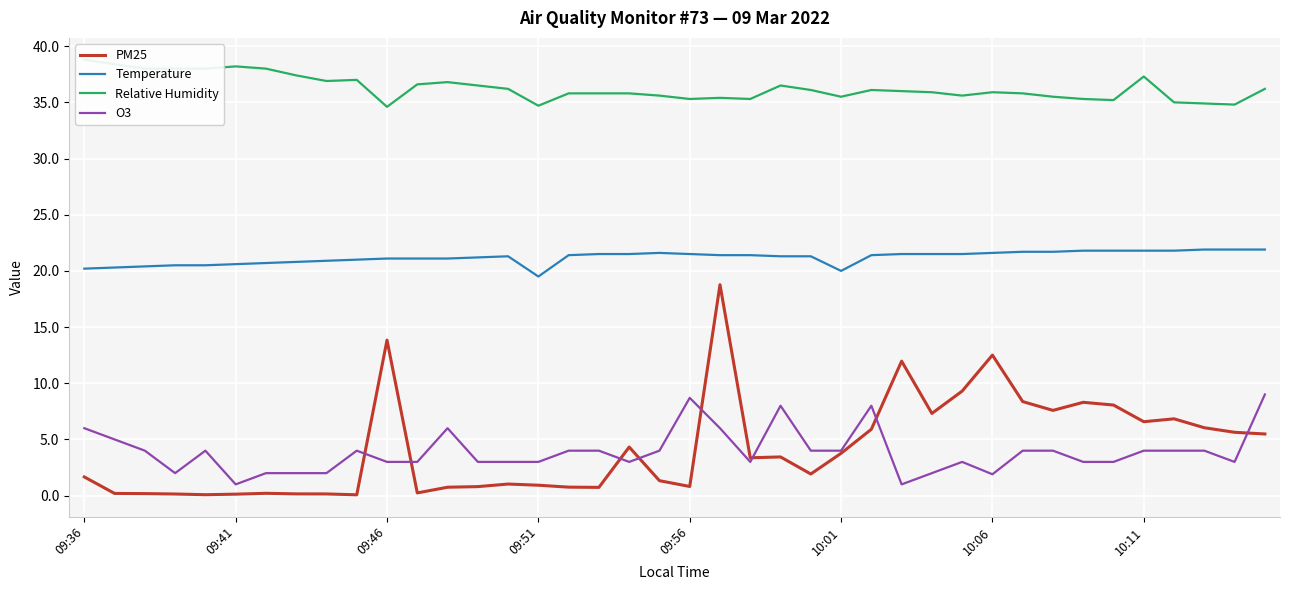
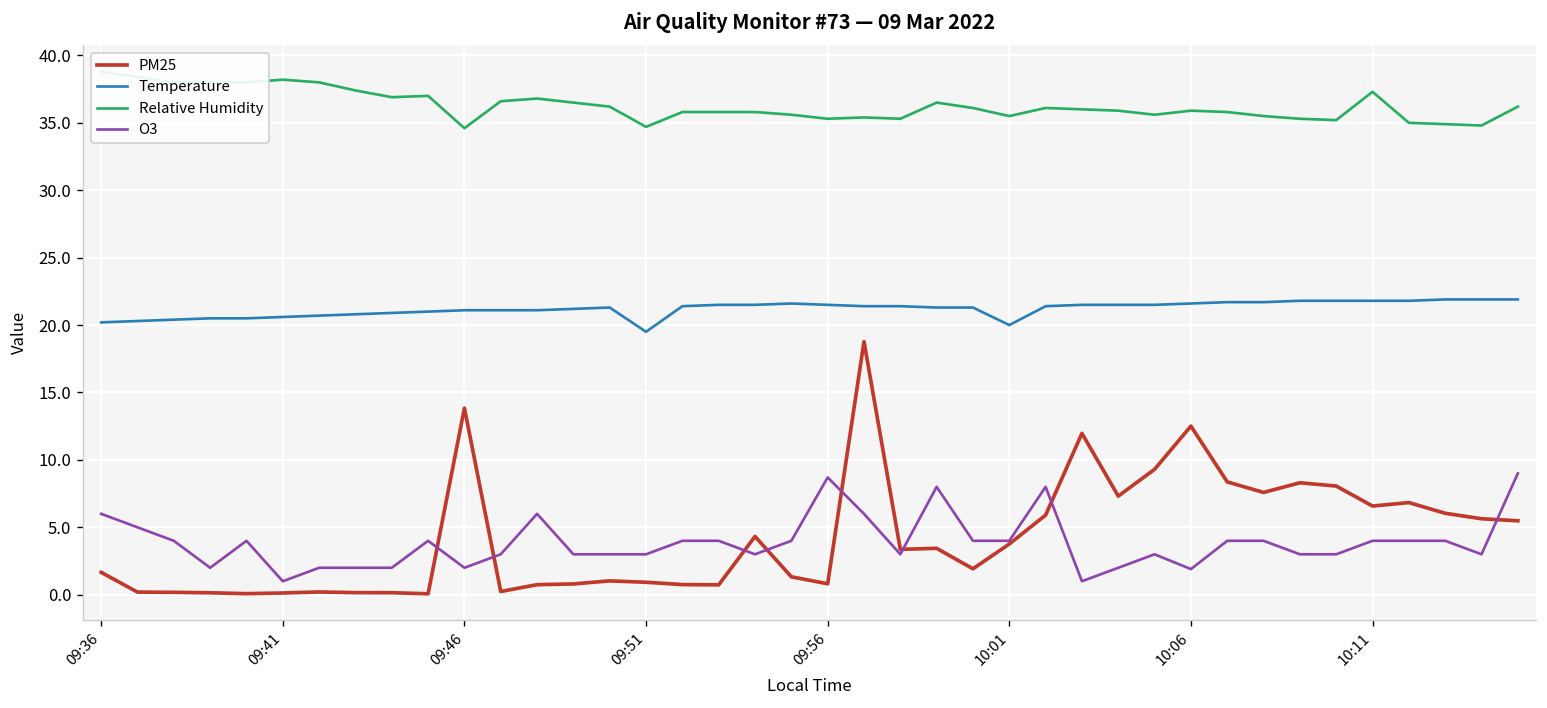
  {
    "PM25": {
      "09:36": 1.7,
      "09:41": 0,
      "09:46": 14,
      "09:51": 1,
      "09:56": 1,
      "10:01": 3.8,
      "10:06": 12.5,
      "10:11": 6.6
    },
    "Temperature": {
      "09:36": 20,
      "09:41": 20.6,
      "09:46": 21,
      "09:51": 19.5,
      "09:56": 21.5,
      "10:01": 20,
      "10:06": 21.6,
      "10:11": 22
    },
    "Relative Humidity": {
      "09:41": 38,
      "09:46": 34.6,
      "09:51": 34.7,
      "09:56": 35.3,
      "10:01": 35.5,
      "10:06": 36,
      "10:11": 37.3
    },
    "O3": {
      "09:36": 6,
      "09:41": 1,
-     "09:46": 3,
+     "09:46": 2,
      "09:51": 3,
      "09:56": 8.7,
      "10:01": 4,
      "10:06": 2,
      "10:11": 4
    }
  }
